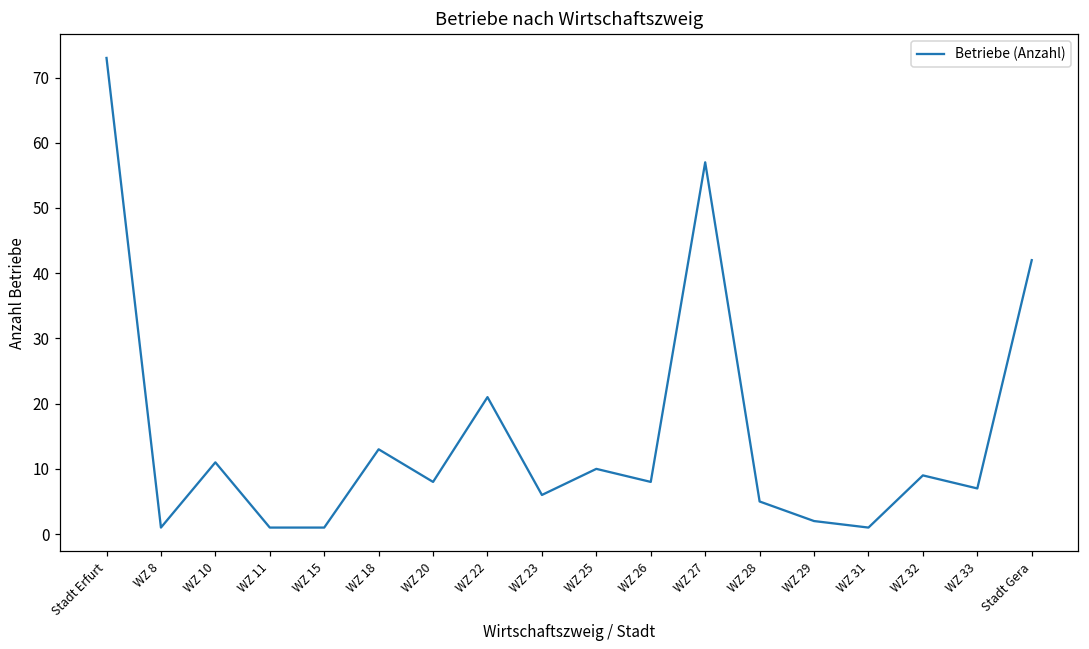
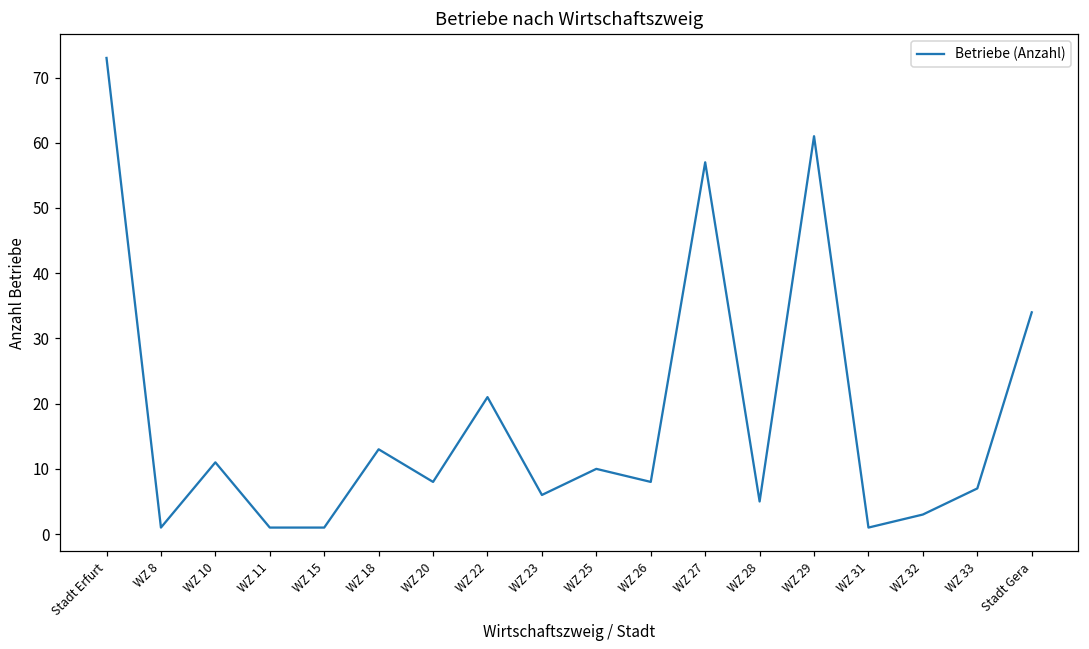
  {
    "Stadt Erfurt": 73,
    "WZ 8": 1,
    "WZ 10": 11,
    "WZ 11": 1,
    "WZ 15": 1,
    "WZ 18": 13,
    "WZ 20": 8,
    "WZ 22": 21,
    "WZ 23": 6,
    "WZ 25": 10,
    "WZ 26": 8,
    "WZ 27": 57,
    "WZ 28": 5,
-   "WZ 29": 2,
+   "WZ 29": 61,
    "WZ 31": 1,
-   "WZ 32": 9,
+   "WZ 32": 3,
    "WZ 33": 7,
-   "Stadt Gera": 42
+   "Stadt Gera": 34
  }
